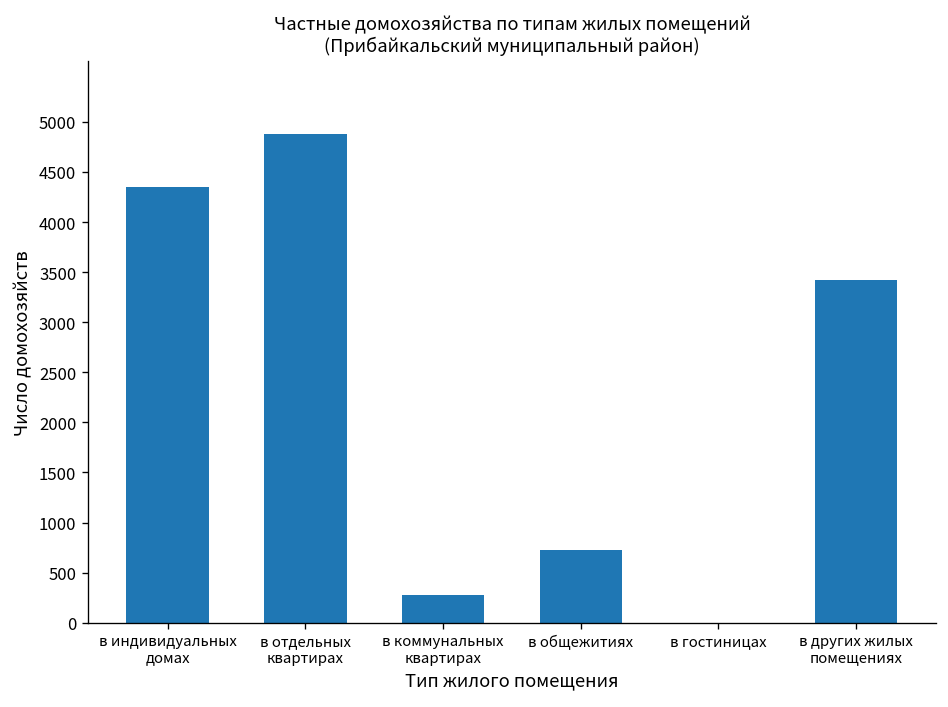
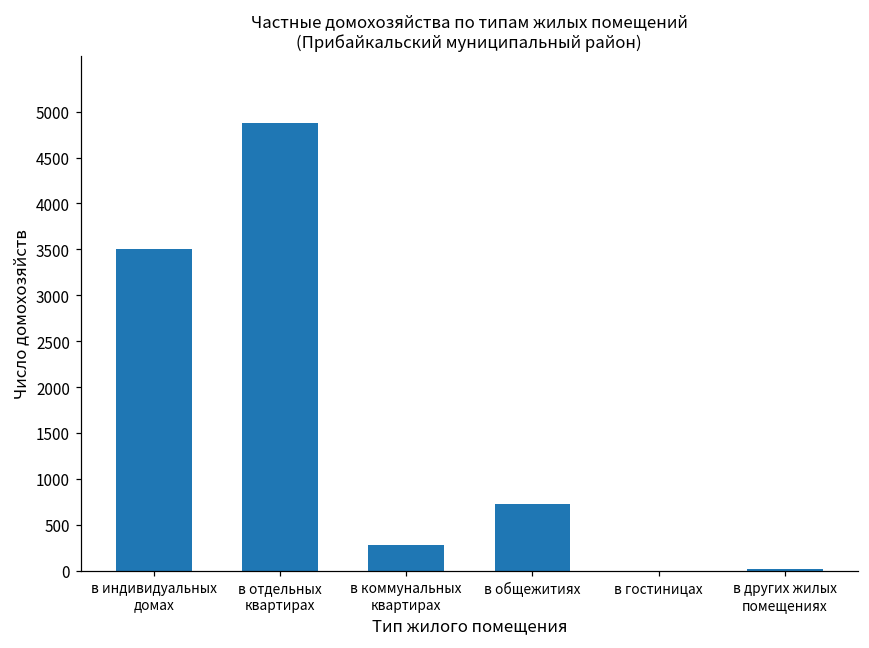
  {
-   "в индивидуальных домах": 4300,
+   "в индивидуальных домах": 3500,
    "в отдельных квартирах": 4900,
    "в коммунальных квартирах": 300,
    "в общежитиях": 700,
-   "в других жилых помещениях": 3400
+   "в других жилых помещениях": 0
  }
